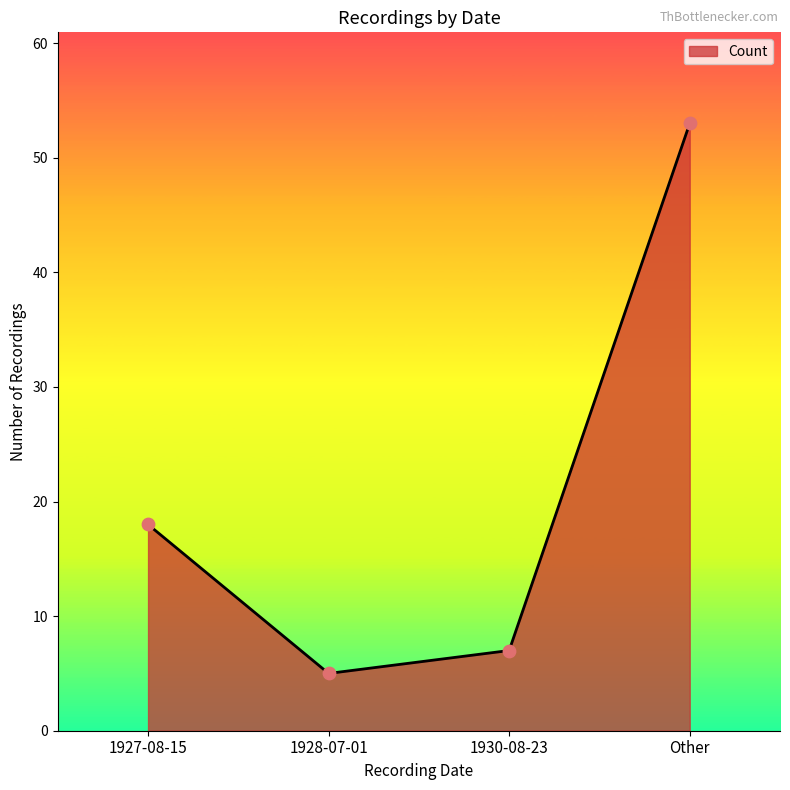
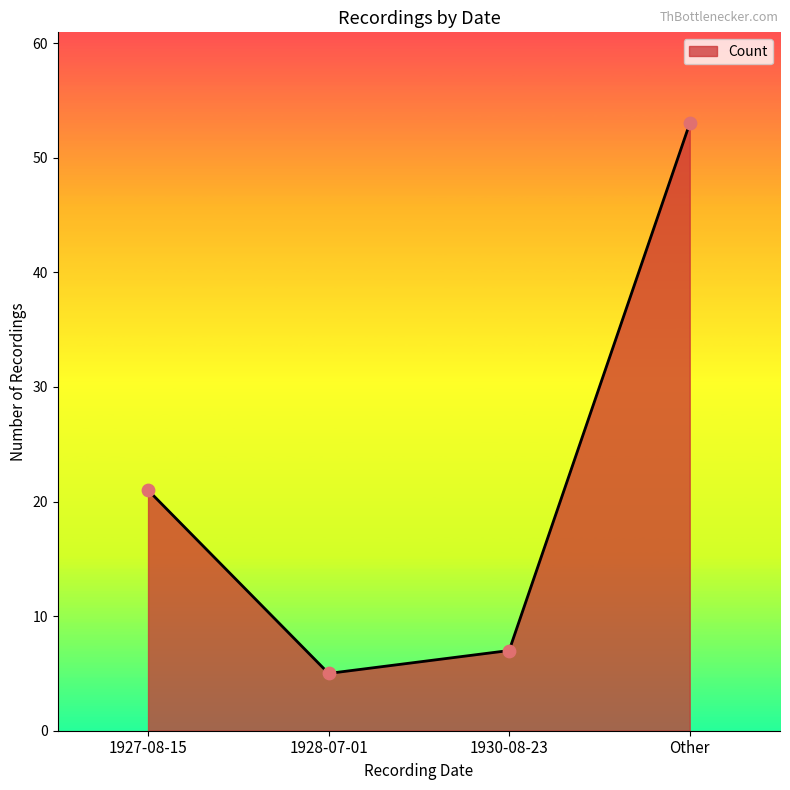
  {
-   "1927-08-15": 18,
+   "1927-08-15": 21,
    "1928-07-01": 5,
    "1930-08-23": 7,
    "Other": 53
  }
